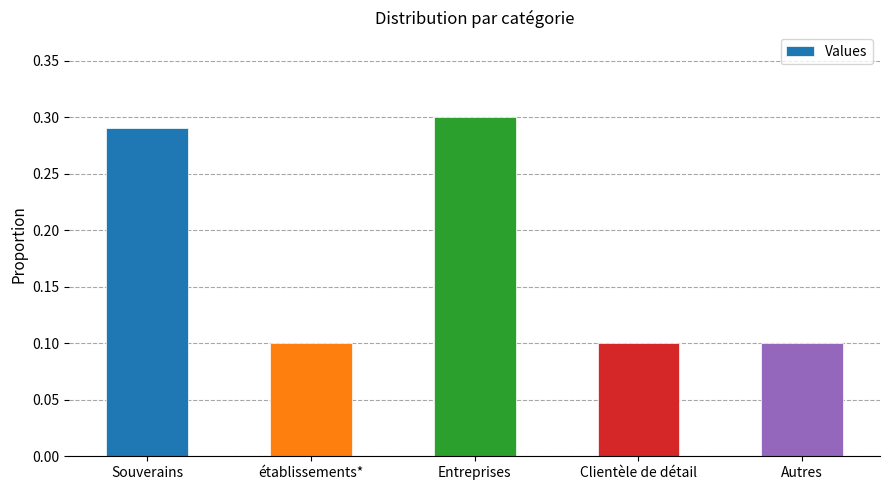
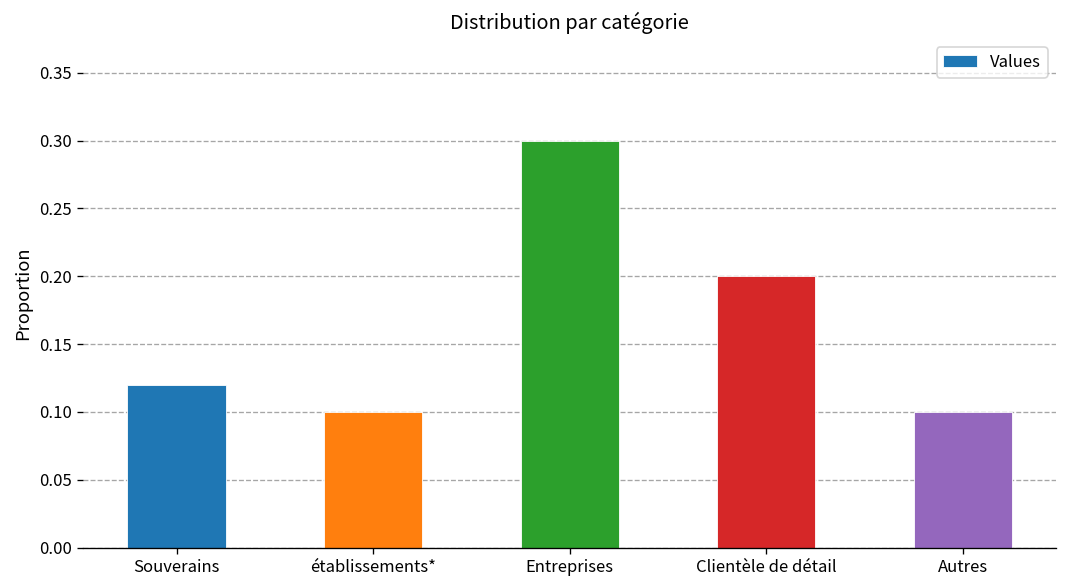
  {
-   "Souverains": 0.29,
+   "Souverains": 0.12,
    "établissements*": 0.10,
    "Entreprises": 0.30,
-   "Clientèle de détail": 0.1,
+   "Clientèle de détail": 0.2,
    "Autres": 0.10
  }
